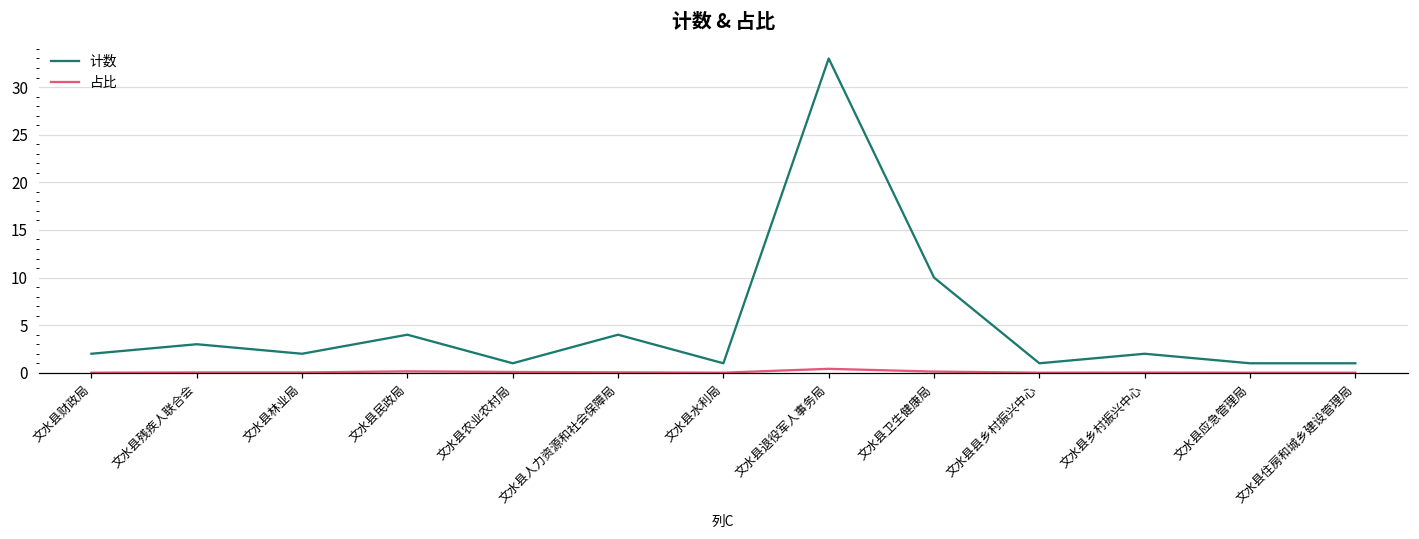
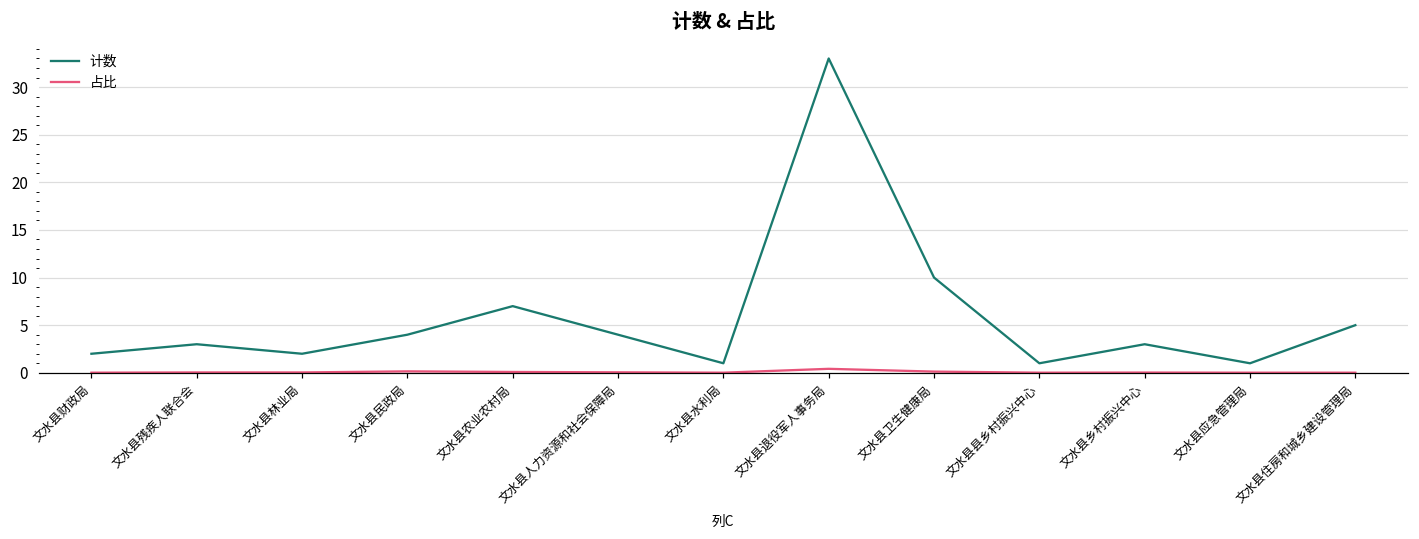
  {
    "计数": {
      "文水县财政局": 2,
      "文水县残疾人联合会": 3,
      "文水县林业局": 2,
      "文水县民政局": 4,
-     "文水县农业农村局": 1,
+     "文水县农业农村局": 7,
      "文水县人力资源和社会保障局": 4,
      "文水县水利局": 1,
      "文水县退役军人事务局": 33,
      "文水县卫生健康局": 10,
      "文水县县乡村振兴中心": 1,
-     "文水县乡村振兴中心": 2,
+     "文水县乡村振兴中心": 3,
      "文水县应急管理局": 1,
-     "文水县住房和城乡建设管理局": 1
+     "文水县住房和城乡建设管理局": 5
    },
    "占比": {
      "文水县财政局": 0,
      "文水县残疾人联合会": 0,
      "文水县林业局": 0,
      "文水县民政局": 0,
      "文水县农业农村局": 0,
      "文水县人力资源和社会保障局": 0,
      "文水县水利局": 0,
      "文水县退役军人事务局": 0,
      "文水县卫生健康局": 0,
      "文水县县乡村振兴中心": 0,
      "文水县乡村振兴中心": 0,
      "文水县应急管理局": 0,
      "文水县住房和城乡建设管理局": 0
    }
  }
